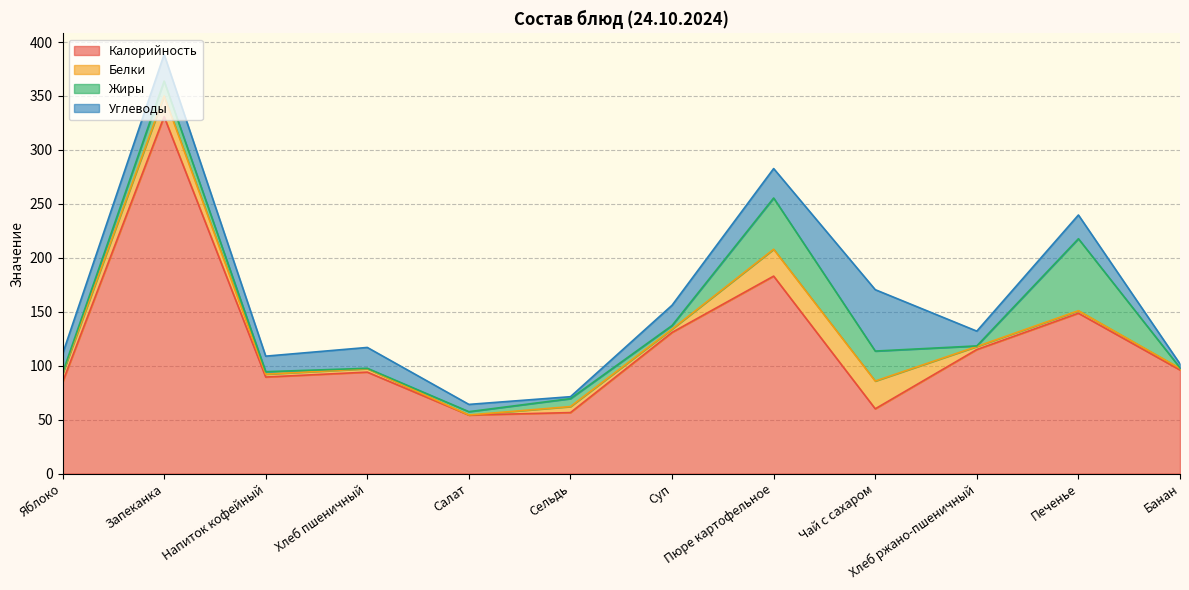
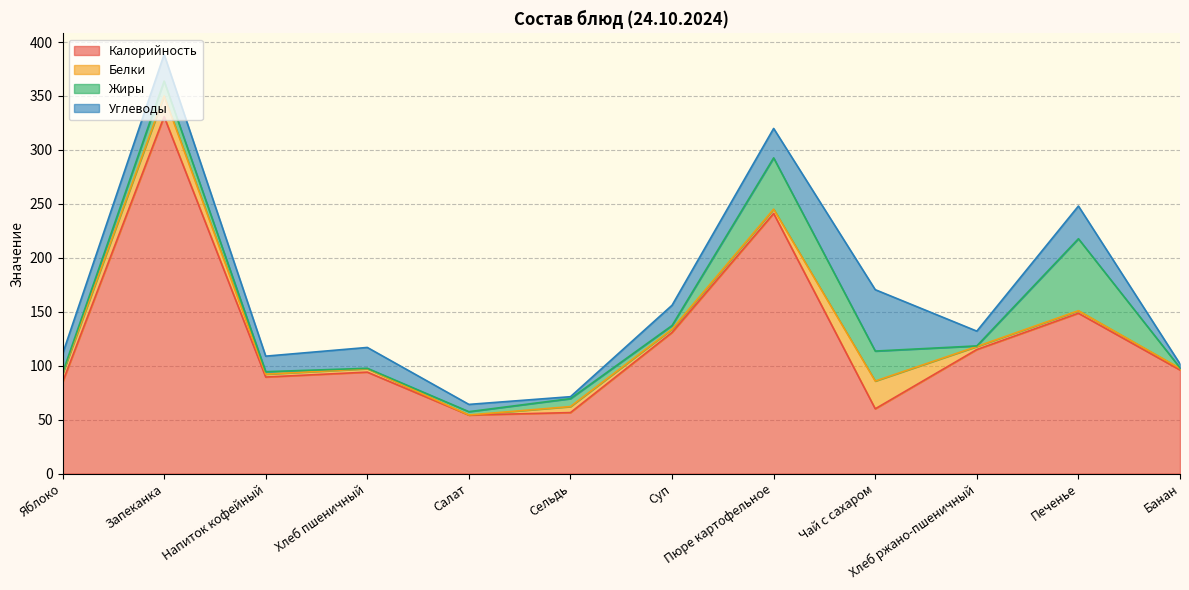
  {
    "Калорийность": {
      "Яблоко": 85,
      "Напиток кофейный": 89,
      "Хлеб пшеничный": 94,
      "Сельдь": 57,
      "Суп": 131,
-     "Пюре картофельное": 183,
+     "Пюре картофельное": 241,
      "Чай с сахаром": 60,
      "Хлеб ржано-пшеничный": 115
    },
    "Белки": {
      "Сельдь": 6,
      "Суп": 3,
-     "Пюре картофельное": 25,
+     "Пюре картофельное": 4,
      "Чай с сахаром": 26
    },
    "Жиры": {
      "Салат": 3,
      "Суп": 3,
      "Пюре картофельное": 48,
      "Чай с сахаром": 28,
      "Печенье": 67
    },
    "Углеводы": {
      "Яблоко": 18,
      "Напиток кофейный": 14,
      "Хлеб пшеничный": 19,
      "Салат": 7,
      "Суп": 19,
      "Пюре картофельное": 27,
      "Чай с сахаром": 57,
      "Хлеб ржано-пшеничный": 14,
-     "Печенье": 22,
+     "Печенье": 30,
      "Банан": 4
    }
  }
